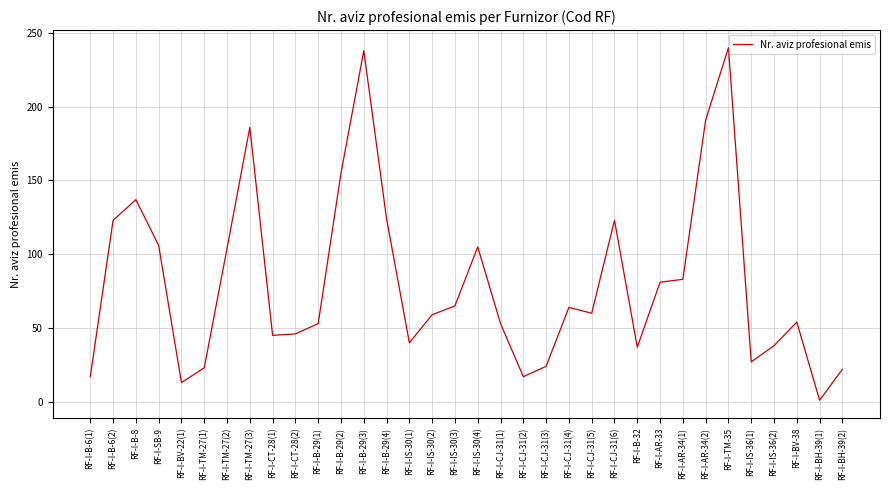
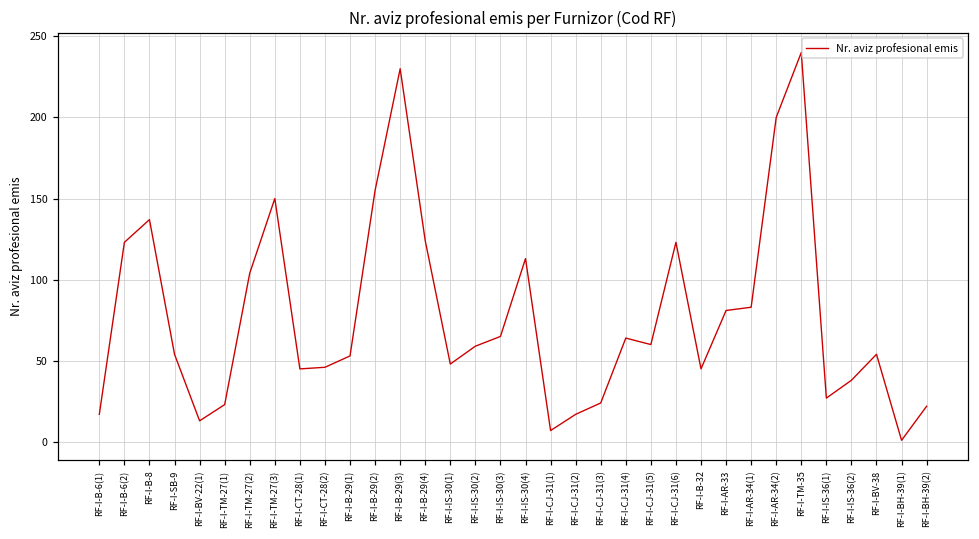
  {
    "RF-I-B-6(1)": 17,
    "RF-I-B-6(2)": 123,
    "RF-I-B-8": 137,
-   "RF-I-SB-9": 106,
+   "RF-I-SB-9": 54,
    "RF-I-BV-22(1)": 13,
    "RF-I-TM-27(1)": 23,
    "RF-I-TM-27(2)": 104,
-   "RF-I-TM-27(3)": 186,
+   "RF-I-TM-27(3)": 150,
    "RF-I-CT-28(1)": 45,
    "RF-I-CT-28(2)": 46,
    "RF-I-B-29(1)": 53,
    "RF-I-B-29(2)": 155,
-   "RF-I-B-29(3)": 238,
+   "RF-I-B-29(3)": 230,
    "RF-I-B-29(4)": 124,
-   "RF-I-IS-30(1)": 40,
+   "RF-I-IS-30(1)": 48,
    "RF-I-IS-30(2)": 59,
    "RF-I-IS-30(3)": 65,
-   "RF-I-IS-30(4)": 105,
-   "RF-I-CJ-31(1)": 53,
+   "RF-I-IS-30(4)": 113,
+   "RF-I-CJ-31(1)": 7,
    "RF-I-CJ-31(2)": 17,
    "RF-I-CJ-31(3)": 24,
    "RF-I-CJ-31(4)": 64,
    "RF-I-CJ-31(5)": 60,
    "RF-I-CJ-31(6)": 123,
-   "RF-I-B-32": 37,
+   "RF-I-B-32": 45,
    "RF-I-AR-33": 81,
    "RF-I-AR-34(1)": 83,
-   "RF-I-AR-34(2)": 191,
+   "RF-I-AR-34(2)": 200,
    "RF-I-TM-35": 240,
    "RF-I-IS-36(1)": 27,
    "RF-I-IS-36(2)": 38,
    "RF-I-BV-38": 54,
    "RF-I-BH-39(1)": 1,
    "RF-I-BH-39(2)": 22
  }
